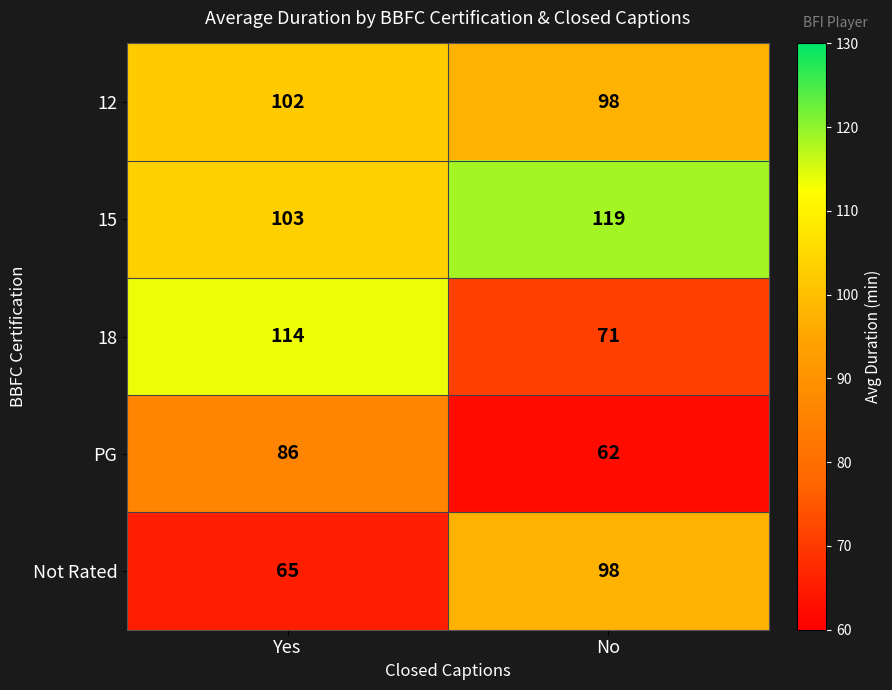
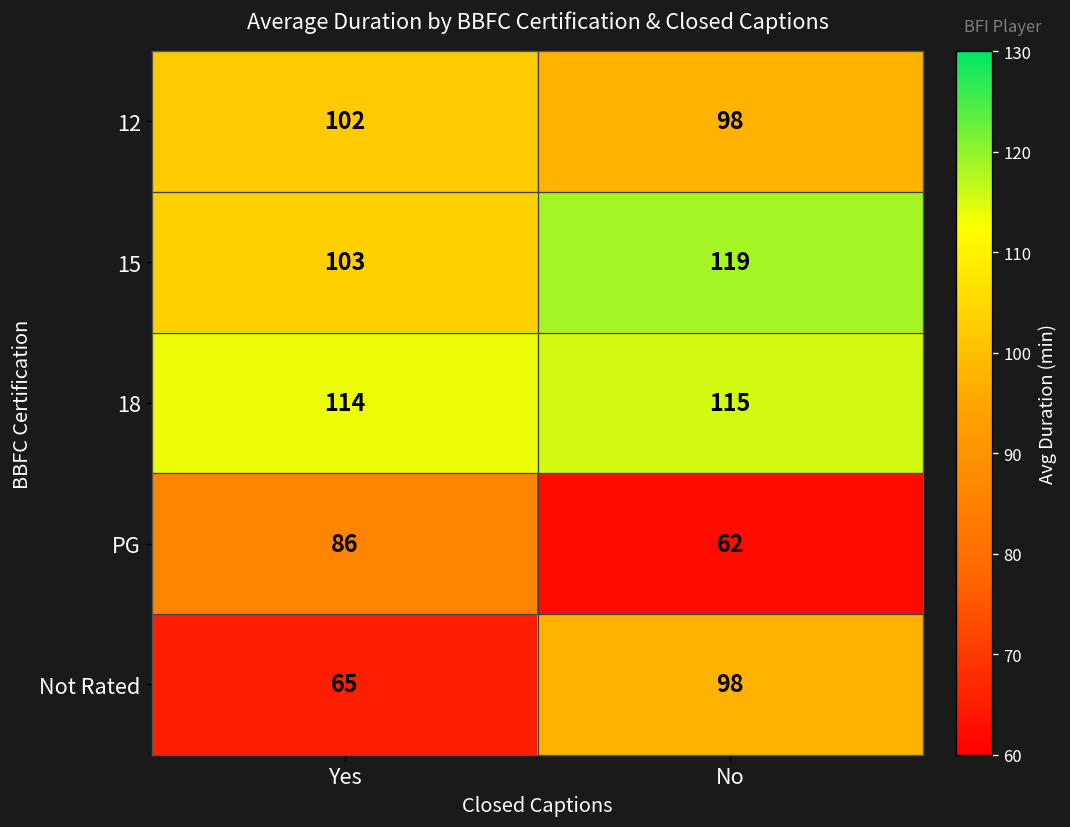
  {
    "12": {
      "Yes": 102,
      "No": 98
    },
    "15": {
      "Yes": 103,
      "No": 119
    },
    "18": {
      "Yes": 114,
-     "No": 71
+     "No": 115
    },
    "PG": {
      "Yes": 86,
      "No": 62
    },
    "Not Rated": {
      "Yes": 65,
      "No": 98
    }
  }
